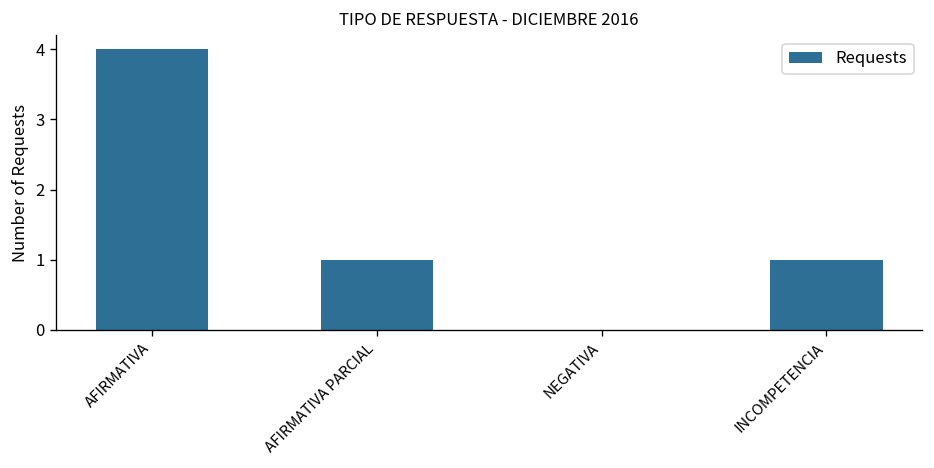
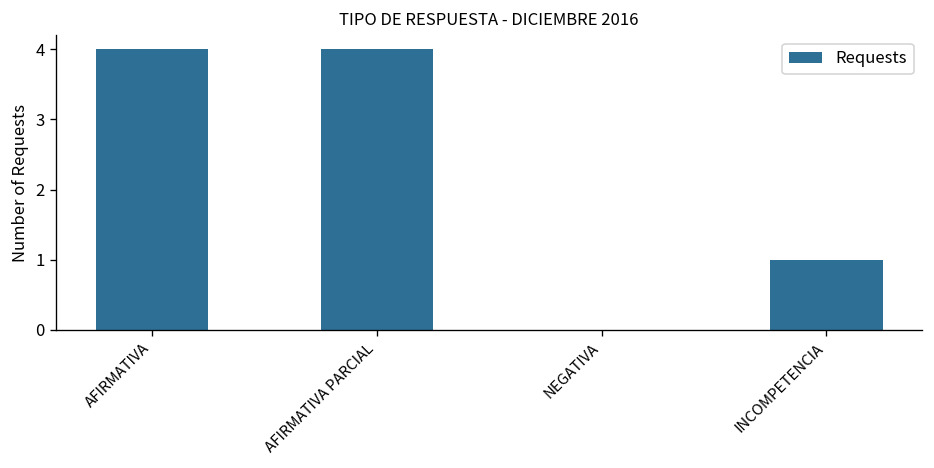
  {
    "AFIRMATIVA": 4,
-   "AFIRMATIVA PARCIAL": 1,
+   "AFIRMATIVA PARCIAL": 4,
    "NEGATIVA": 0,
    "INCOMPETENCIA": 1
  }
